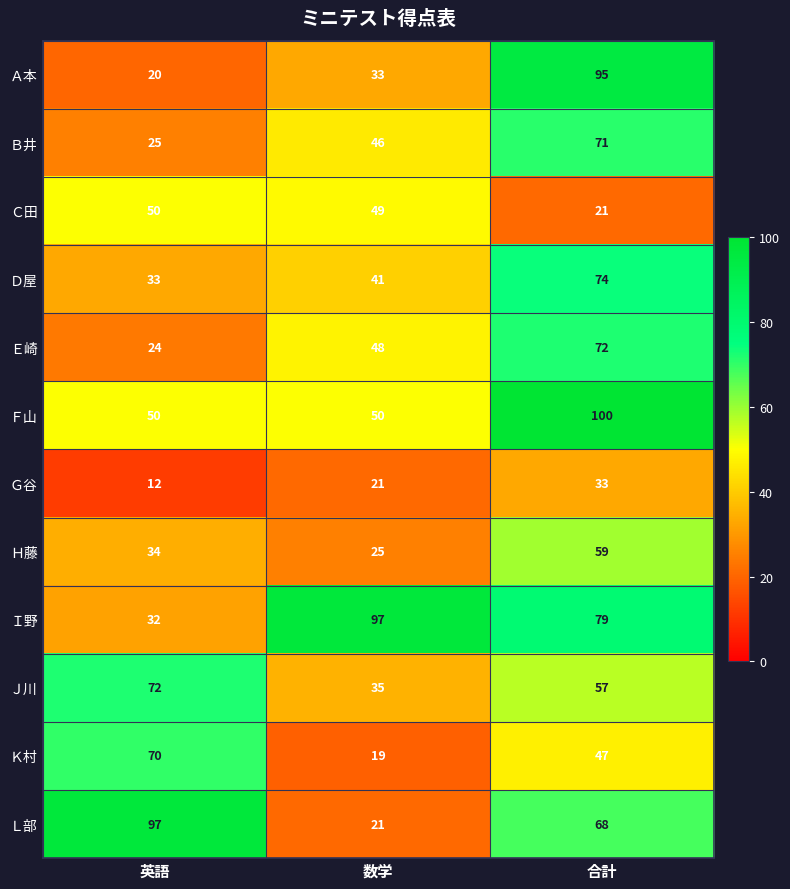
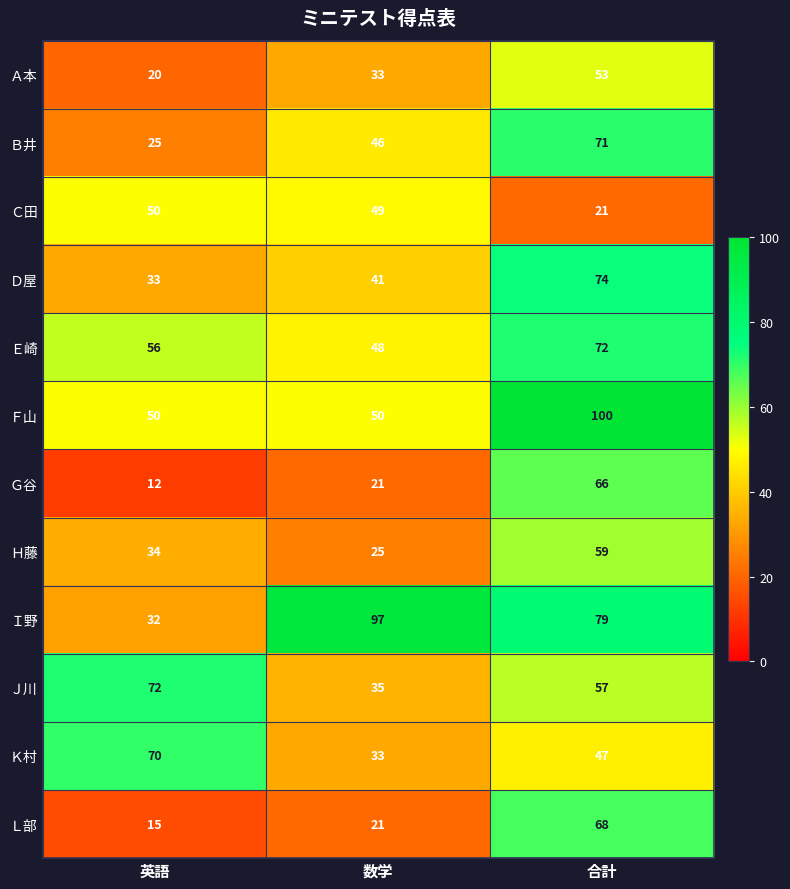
  {
    "Ａ本": {
      "英語": 20,
      "数学": 33,
-     "合計": 95
+     "合計": 53
    },
    "Ｂ井": {
      "英語": 25,
      "数学": 46,
      "合計": 71
    },
    "Ｃ田": {
      "英語": 50,
      "数学": 49,
      "合計": 21
    },
    "Ｄ屋": {
      "英語": 33,
      "数学": 41,
      "合計": 74
    },
    "Ｅ崎": {
-     "英語": 24,
+     "英語": 56,
      "数学": 48,
      "合計": 72
    },
    "Ｆ山": {
      "英語": 50,
      "数学": 50,
      "合計": 100
    },
    "Ｇ谷": {
      "英語": 12,
      "数学": 21,
-     "合計": 33
+     "合計": 66
    },
    "Ｈ藤": {
      "英語": 34,
      "数学": 25,
      "合計": 59
    },
    "Ｉ野": {
      "英語": 32,
      "数学": 97,
      "合計": 79
    },
    "Ｊ川": {
      "英語": 72,
      "数学": 35,
      "合計": 57
    },
    "Ｋ村": {
      "英語": 70,
-     "数学": 19,
+     "数学": 33,
      "合計": 47
    },
    "Ｌ部": {
-     "英語": 97,
+     "英語": 15,
      "数学": 21,
      "合計": 68
    }
  }
